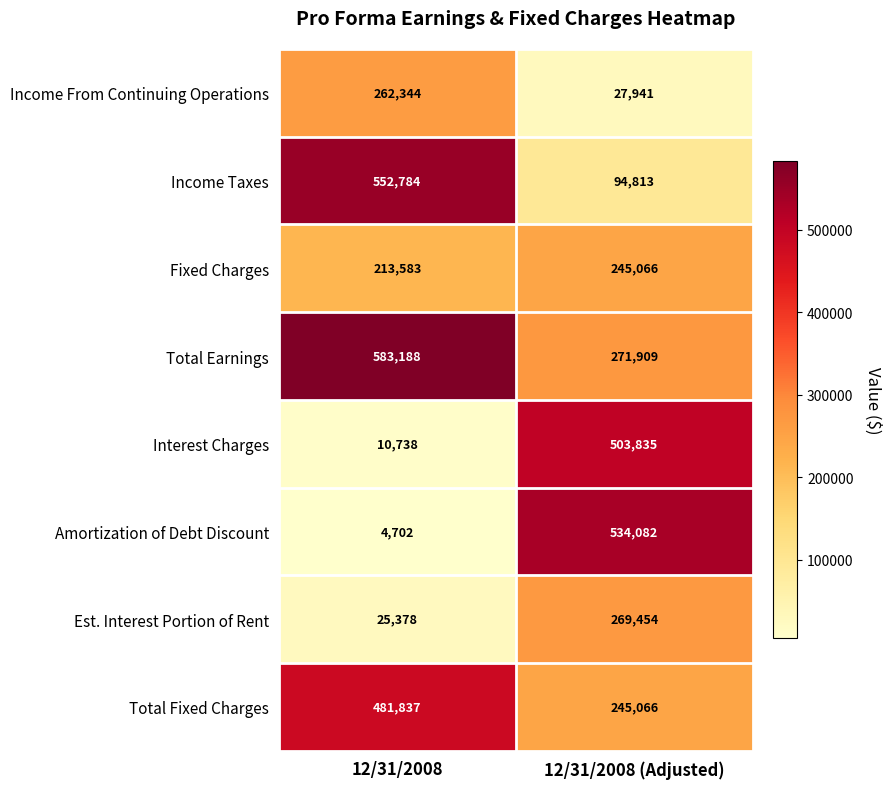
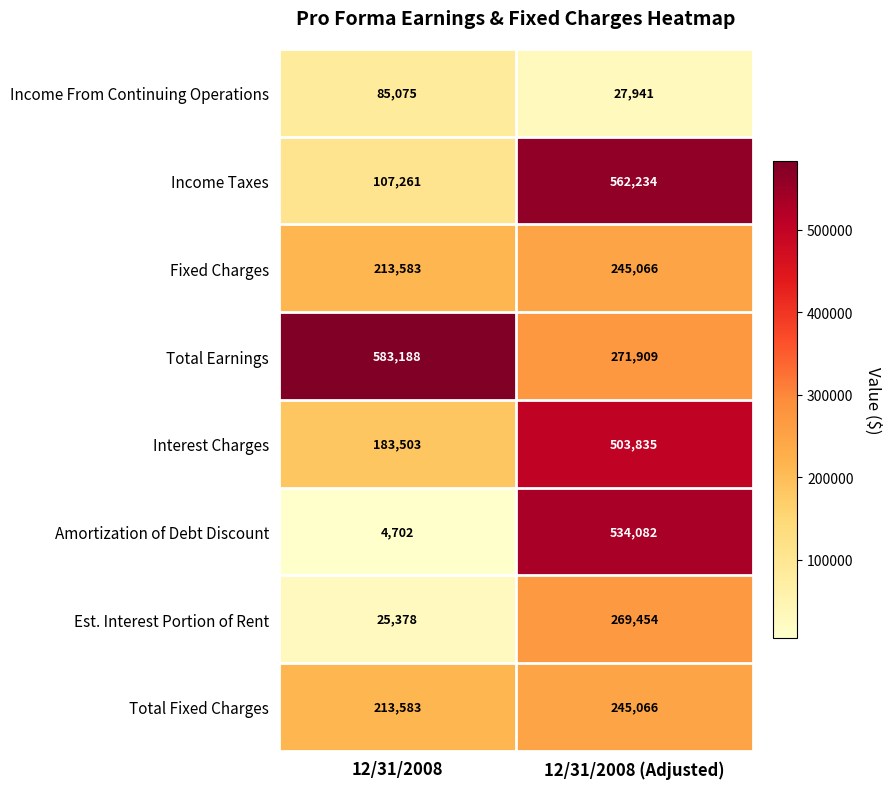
  {
    "Income From Continuing Operations": {
-     "12/31/2008": "262,344",
+     "12/31/2008": "85,075",
      "12/31/2008 (Adjusted)": "27,941"
    },
    "Income Taxes": {
-     "12/31/2008": "552,784",
-     "12/31/2008 (Adjusted)": "94,813"
+     "12/31/2008": "107,261",
+     "12/31/2008 (Adjusted)": "562,234"
    },
    "Fixed Charges": {
      "12/31/2008": "213,583",
      "12/31/2008 (Adjusted)": "245,066"
    },
    "Total Earnings": {
      "12/31/2008": "583,188",
      "12/31/2008 (Adjusted)": "271,909"
    },
    "Interest Charges": {
-     "12/31/2008": "10,738",
+     "12/31/2008": "183,503",
      "12/31/2008 (Adjusted)": "503,835"
    },
    "Amortization of Debt Discount": {
      "12/31/2008": "4,702",
      "12/31/2008 (Adjusted)": "534,082"
    },
    "Est. Interest Portion of Rent": {
      "12/31/2008": "25,378",
      "12/31/2008 (Adjusted)": "269,454"
    },
    "Total Fixed Charges": {
-     "12/31/2008": "481,837",
+     "12/31/2008": "213,583",
      "12/31/2008 (Adjusted)": "245,066"
    }
  }
